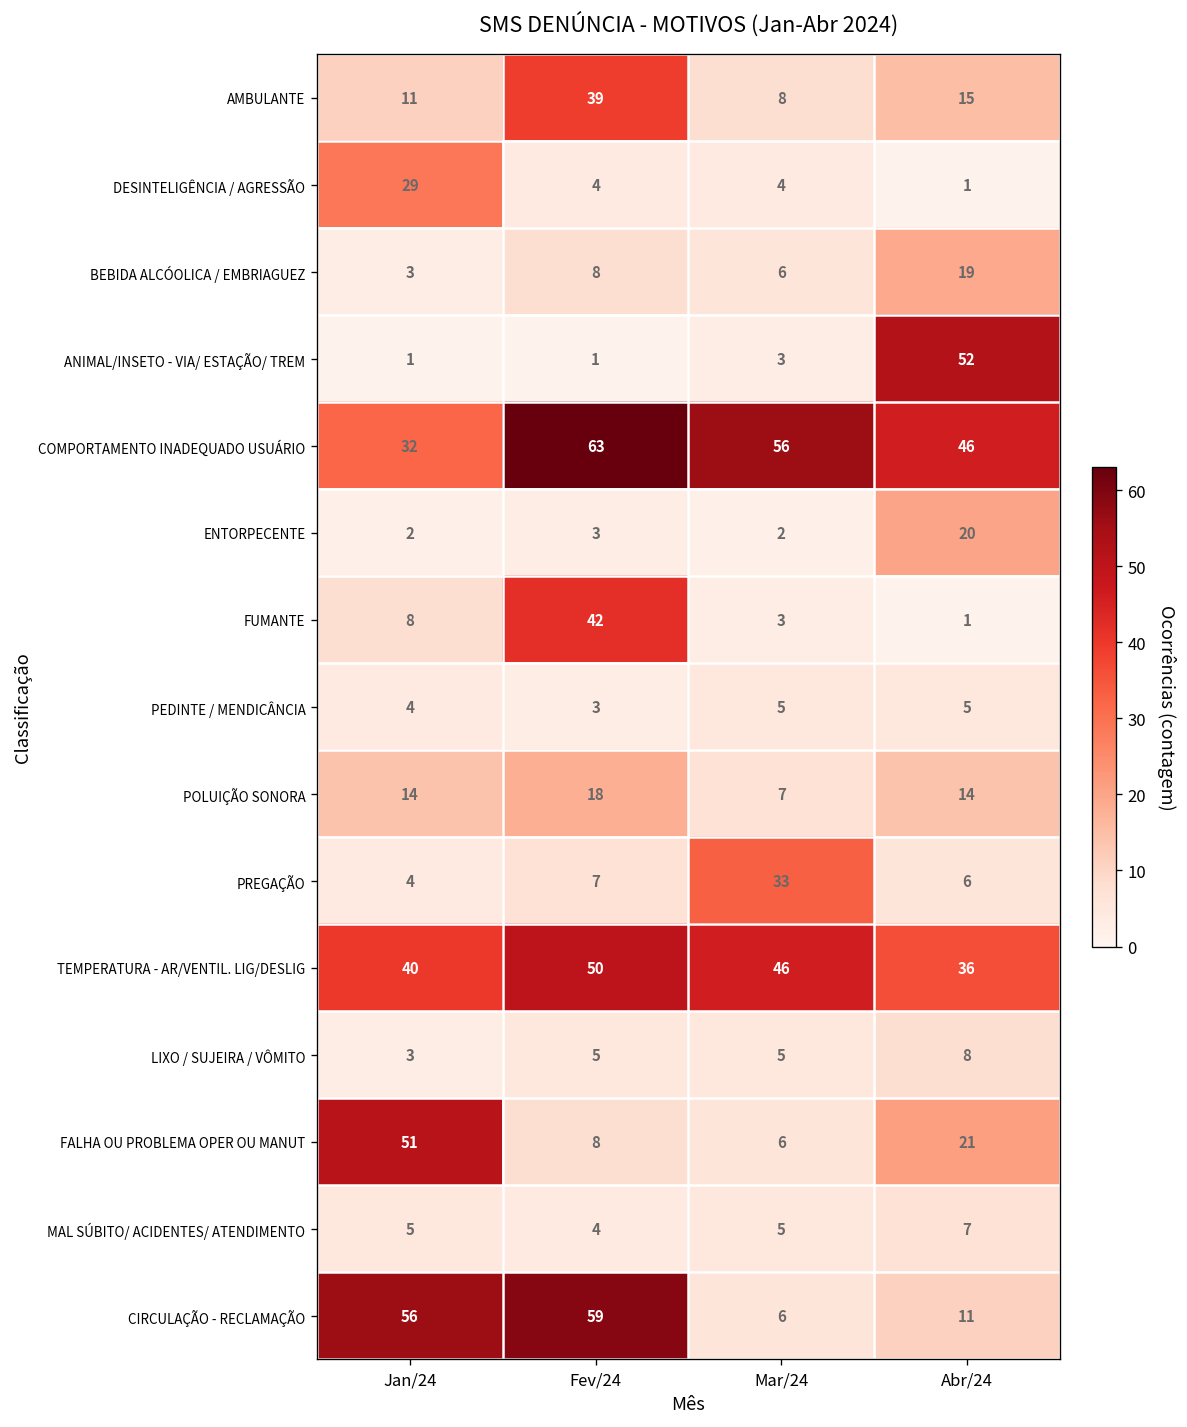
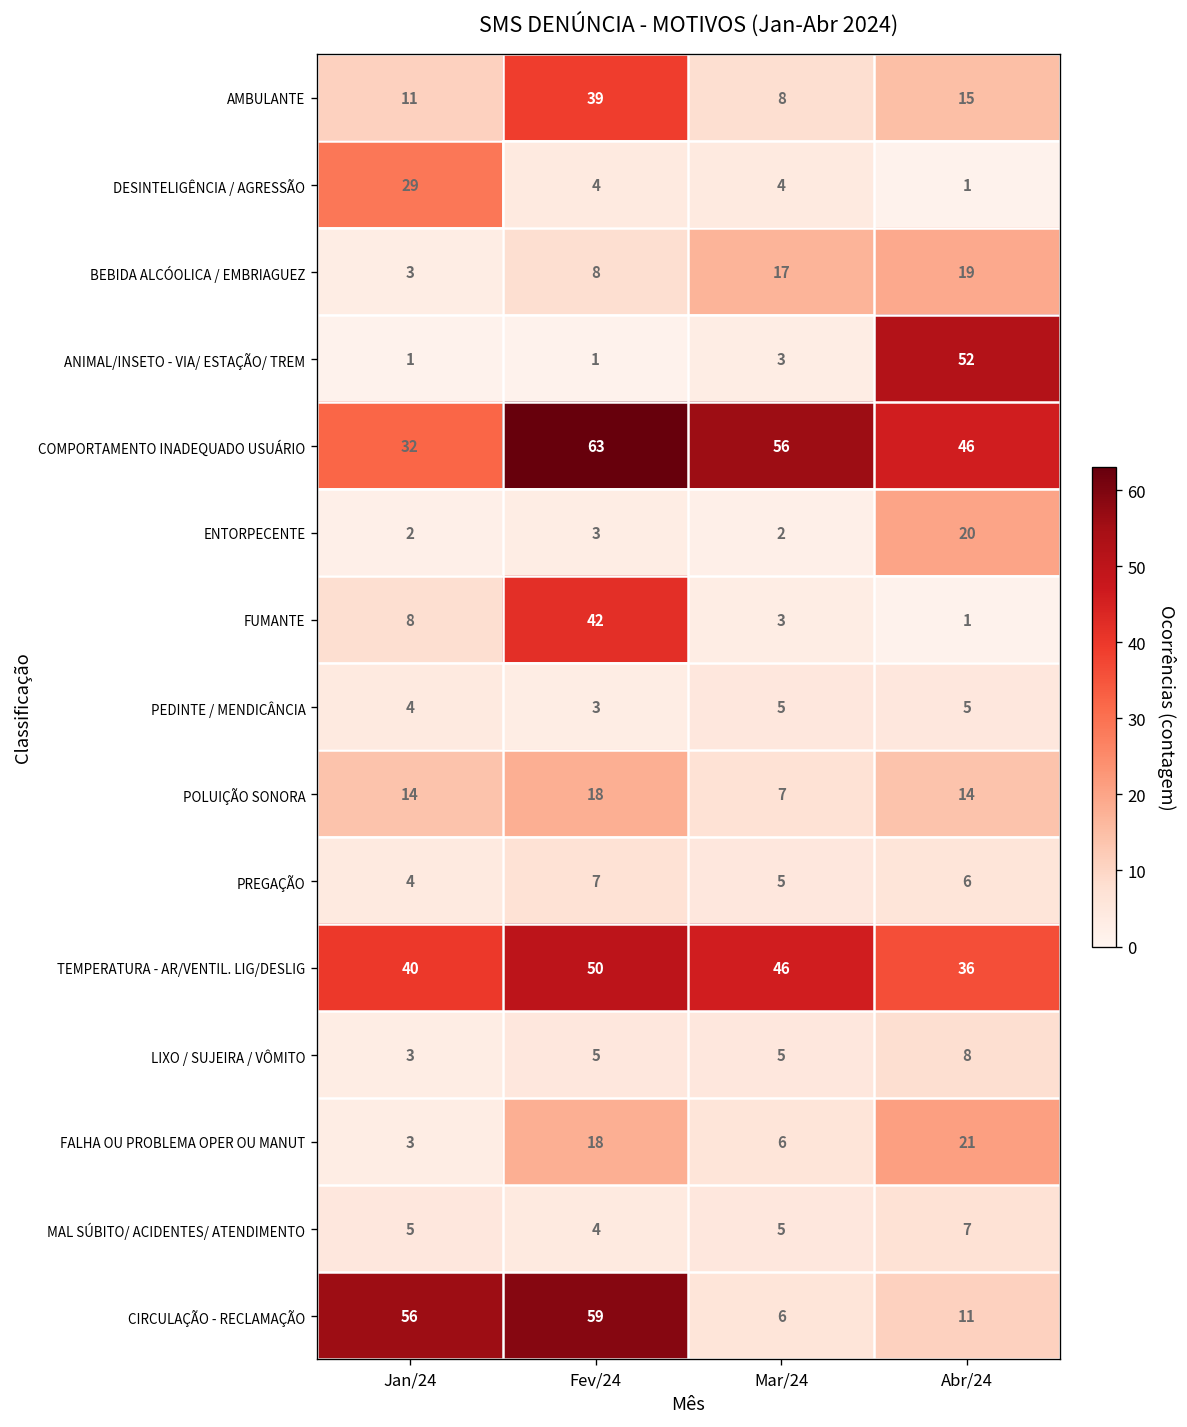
  {
    "AMBULANTE": {
      "Jan/24": 11,
      "Fev/24": 39,
      "Mar/24": 8,
      "Abr/24": 15
    },
    "DESINTELIGÊNCIA / AGRESSÃO": {
      "Jan/24": 29,
      "Fev/24": 4,
      "Mar/24": 4,
      "Abr/24": 1
    },
    "BEBIDA ALCÓOLICA / EMBRIAGUEZ": {
      "Jan/24": 3,
      "Fev/24": 8,
-     "Mar/24": 6,
+     "Mar/24": 17,
      "Abr/24": 19
    },
    "ANIMAL/INSETO - VIA/ ESTAÇÃO/ TREM": {
      "Jan/24": 1,
      "Fev/24": 1,
      "Mar/24": 3,
      "Abr/24": 52
    },
    "COMPORTAMENTO INADEQUADO USUÁRIO": {
      "Jan/24": 32,
      "Fev/24": 63,
      "Mar/24": 56,
      "Abr/24": 46
    },
    "ENTORPECENTE": {
      "Jan/24": 2,
      "Fev/24": 3,
      "Mar/24": 2,
      "Abr/24": 20
    },
    "FUMANTE": {
      "Jan/24": 8,
      "Fev/24": 42,
      "Mar/24": 3,
      "Abr/24": 1
    },
    "PEDINTE / MENDICÂNCIA": {
      "Jan/24": 4,
      "Fev/24": 3,
      "Mar/24": 5,
      "Abr/24": 5
    },
    "POLUIÇÃO SONORA": {
      "Jan/24": 14,
      "Fev/24": 18,
      "Mar/24": 7,
      "Abr/24": 14
    },
    "PREGAÇÃO": {
      "Jan/24": 4,
      "Fev/24": 7,
-     "Mar/24": 33,
+     "Mar/24": 5,
      "Abr/24": 6
    },
    "TEMPERATURA - AR/VENTIL. LIG/DESLIG": {
      "Jan/24": 40,
      "Fev/24": 50,
      "Mar/24": 46,
      "Abr/24": 36
    },
    "LIXO / SUJEIRA / VÔMITO": {
      "Jan/24": 3,
      "Fev/24": 5,
      "Mar/24": 5,
      "Abr/24": 8
    },
    "FALHA OU PROBLEMA OPER OU MANUT": {
-     "Jan/24": 51,
-     "Fev/24": 8,
+     "Jan/24": 3,
+     "Fev/24": 18,
      "Mar/24": 6,
      "Abr/24": 21
    },
    "MAL SÚBITO/ ACIDENTES/ ATENDIMENTO": {
      "Jan/24": 5,
      "Fev/24": 4,
      "Mar/24": 5,
      "Abr/24": 7
    },
    "CIRCULAÇÃO - RECLAMAÇÃO": {
      "Jan/24": 56,
      "Fev/24": 59,
      "Mar/24": 6,
      "Abr/24": 11
    }
  }
